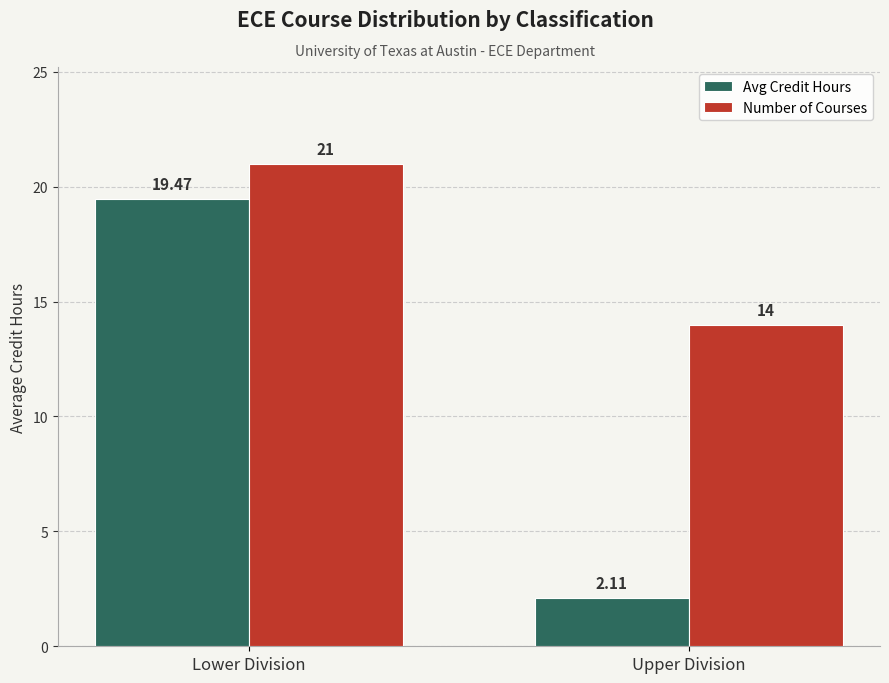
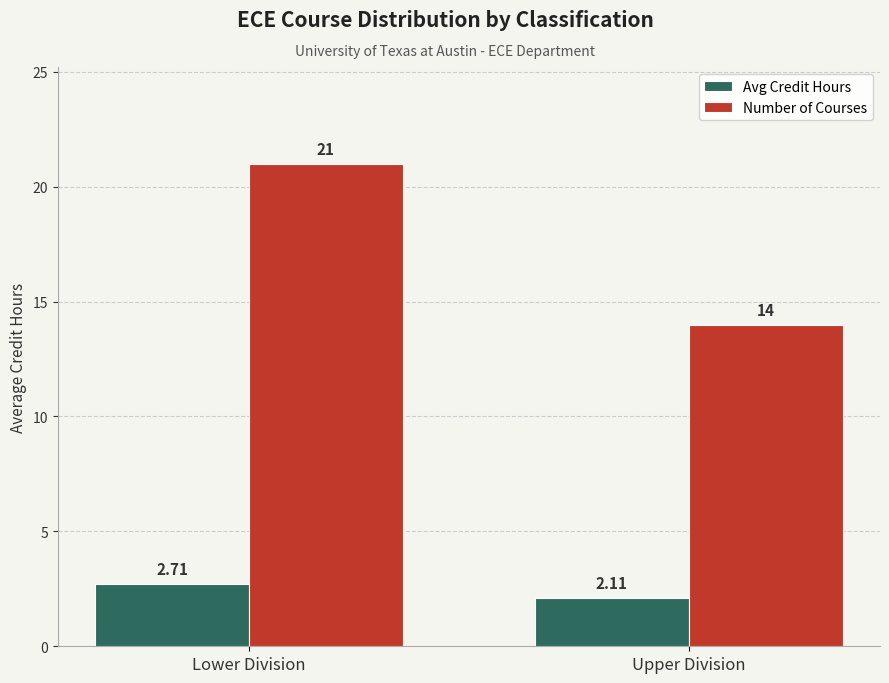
  {
    "Avg Credit Hours": {
-     "Lower Division": 19.47,
+     "Lower Division": 2.71,
      "Upper Division": 2.11
    },
    "Number of Courses": {
      "Lower Division": 21,
      "Upper Division": 14
    }
  }
